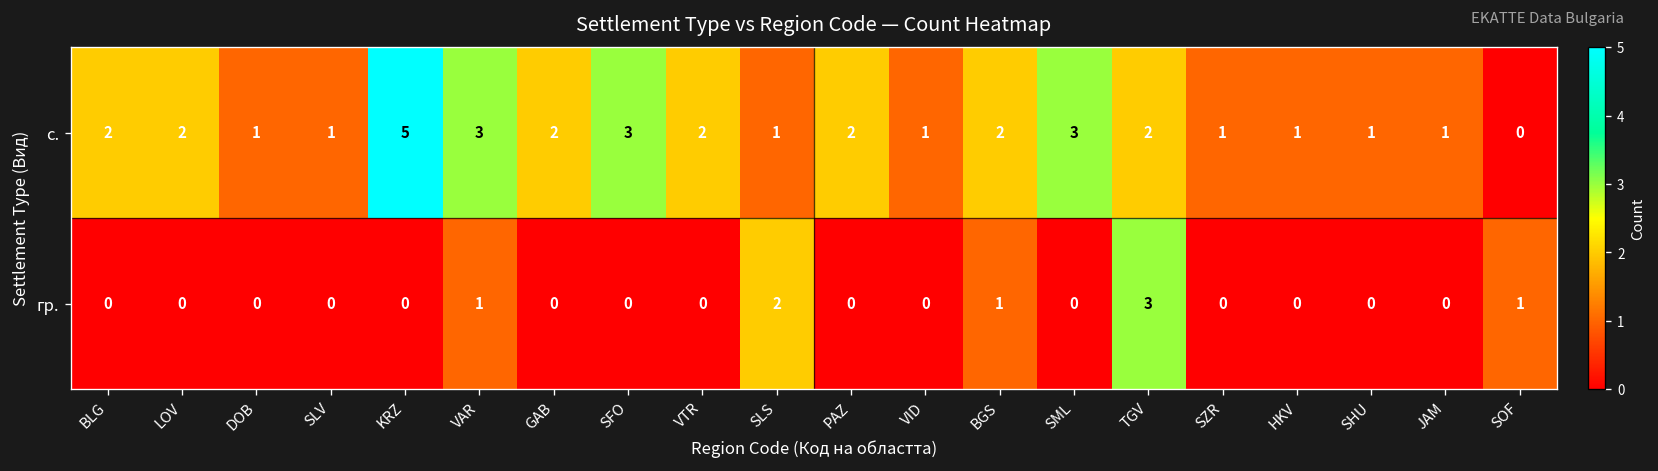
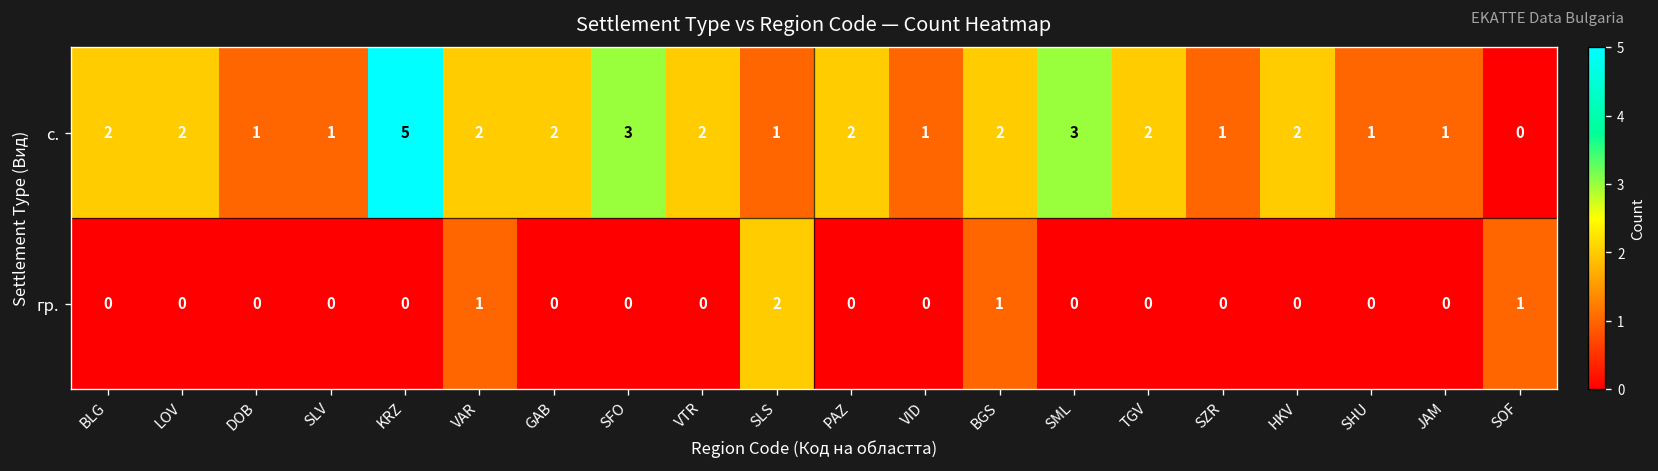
  {
    "с.": {
      "BLG": 2,
      "LOV": 2,
      "DOB": 1,
      "SLV": 1,
      "KRZ": 5,
-     "VAR": 3,
+     "VAR": 2,
      "GAB": 2,
      "SFO": 3,
      "VTR": 2,
      "SLS": 1,
      "PAZ": 2,
      "VID": 1,
      "BGS": 2,
      "SML": 3,
      "TGV": 2,
      "SZR": 1,
-     "HKV": 1,
+     "HKV": 2,
      "SHU": 1,
      "JAM": 1,
      "SOF": 0
    },
    "гр.": {
      "BLG": 0,
      "LOV": 0,
      "DOB": 0,
      "SLV": 0,
      "KRZ": 0,
      "VAR": 1,
      "GAB": 0,
      "SFO": 0,
      "VTR": 0,
      "SLS": 2,
      "PAZ": 0,
      "VID": 0,
      "BGS": 1,
      "SML": 0,
-     "TGV": 3,
+     "TGV": 0,
      "SZR": 0,
      "HKV": 0,
      "SHU": 0,
      "JAM": 0,
      "SOF": 1
    }
  }
